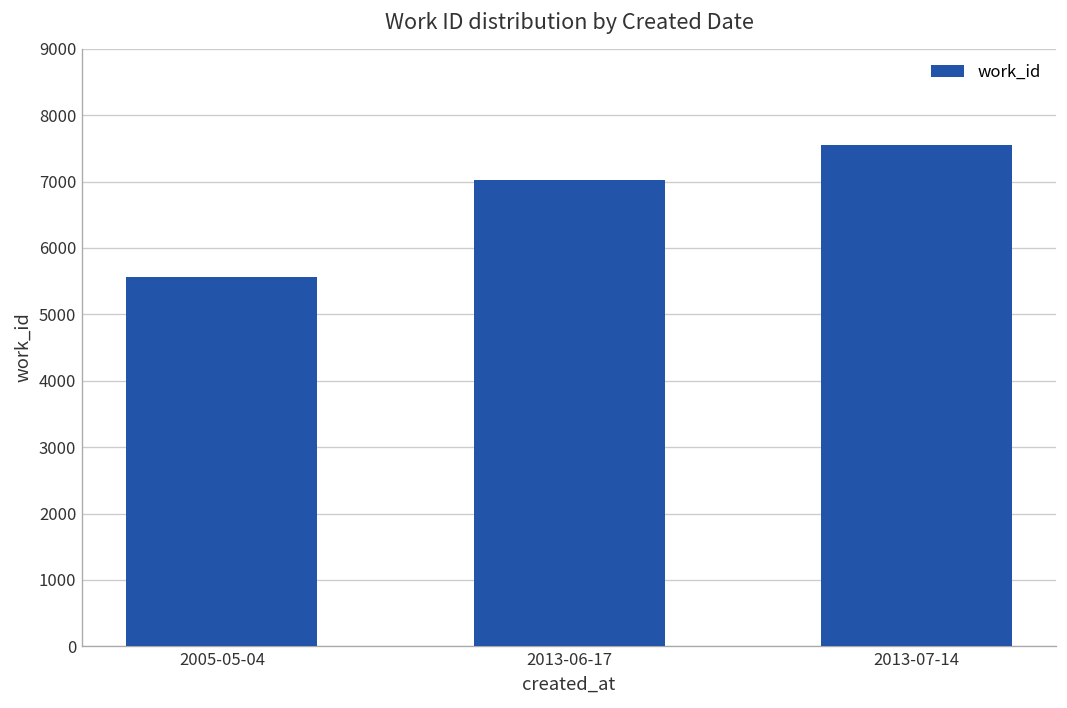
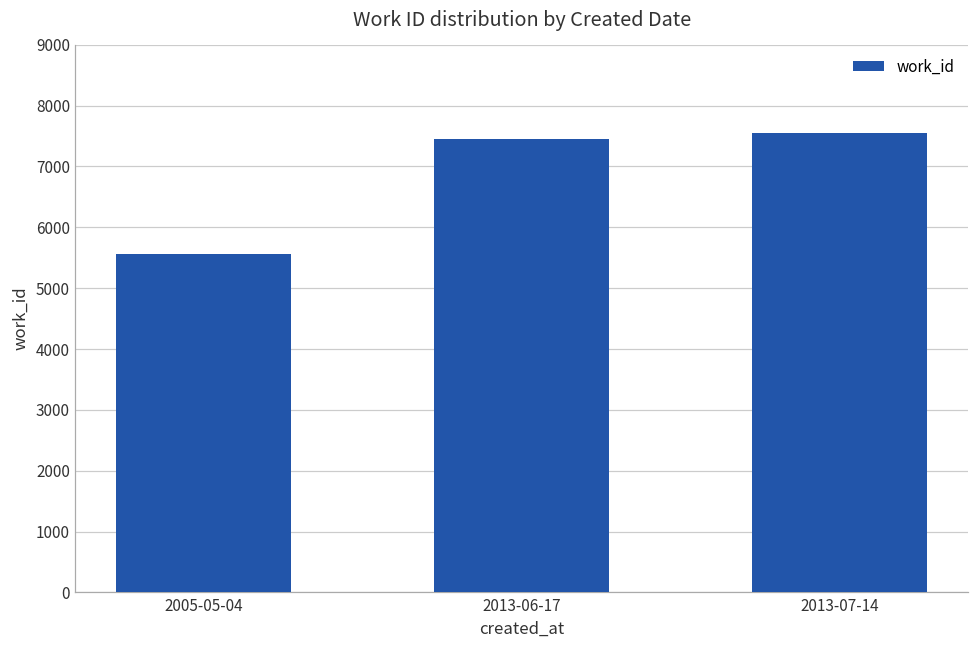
  {
    "2005-05-04": 5600,
-   "2013-06-17": 7000,
+   "2013-06-17": 7400,
    "2013-07-14": 7500
  }
